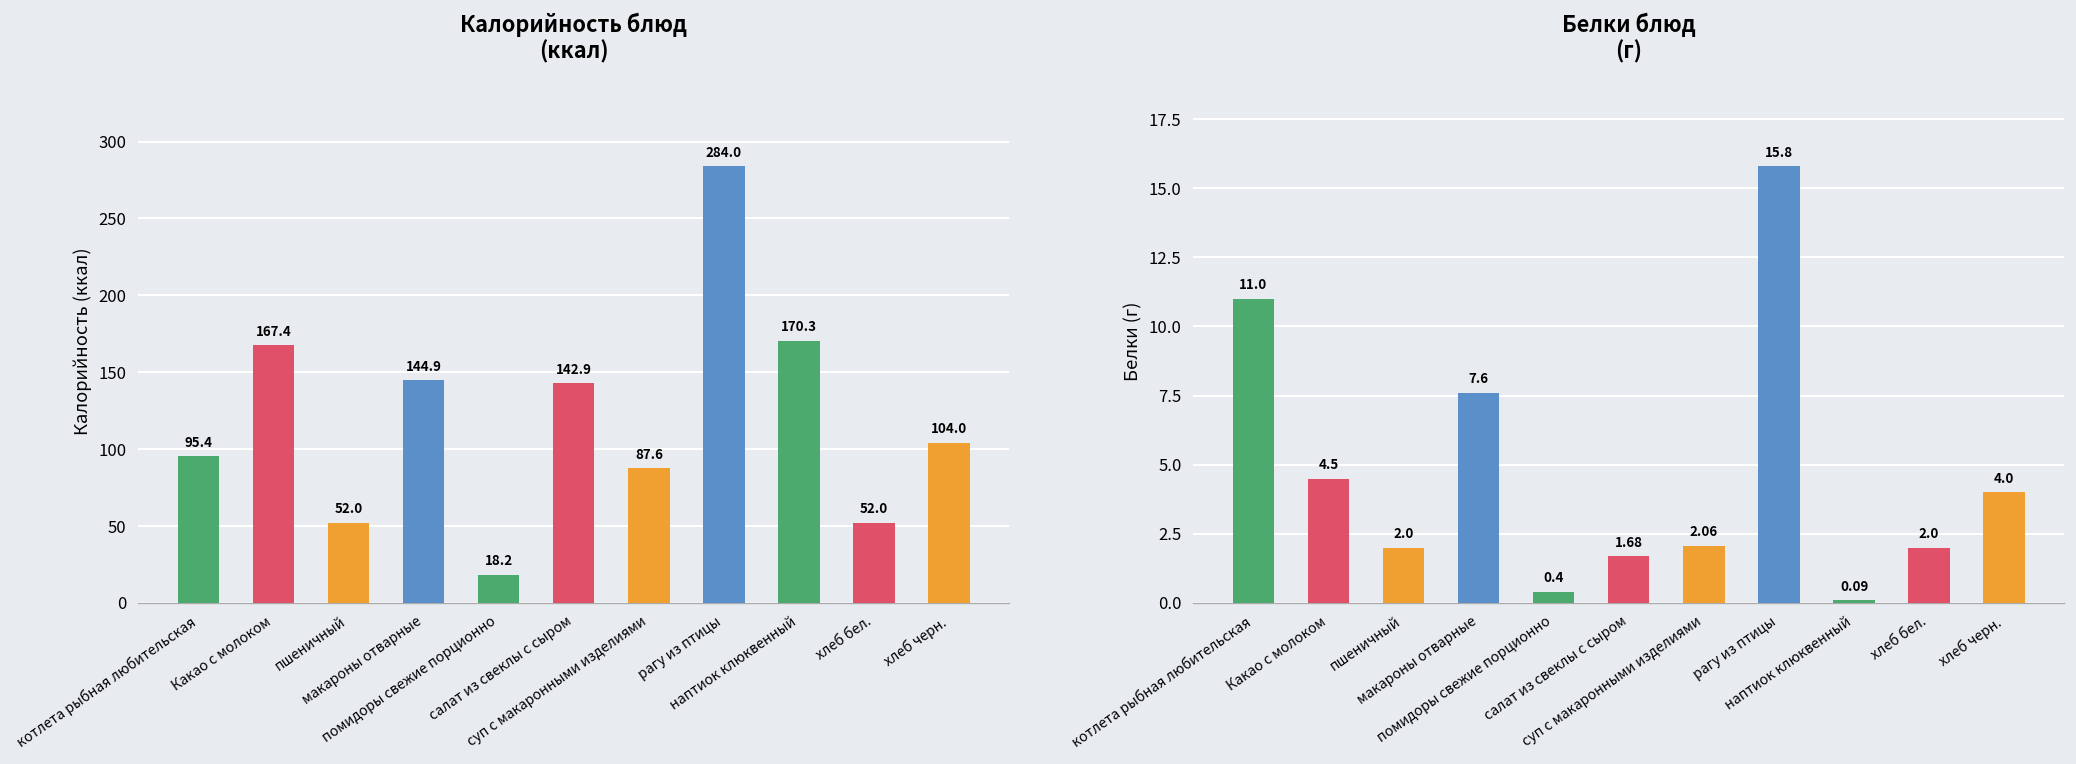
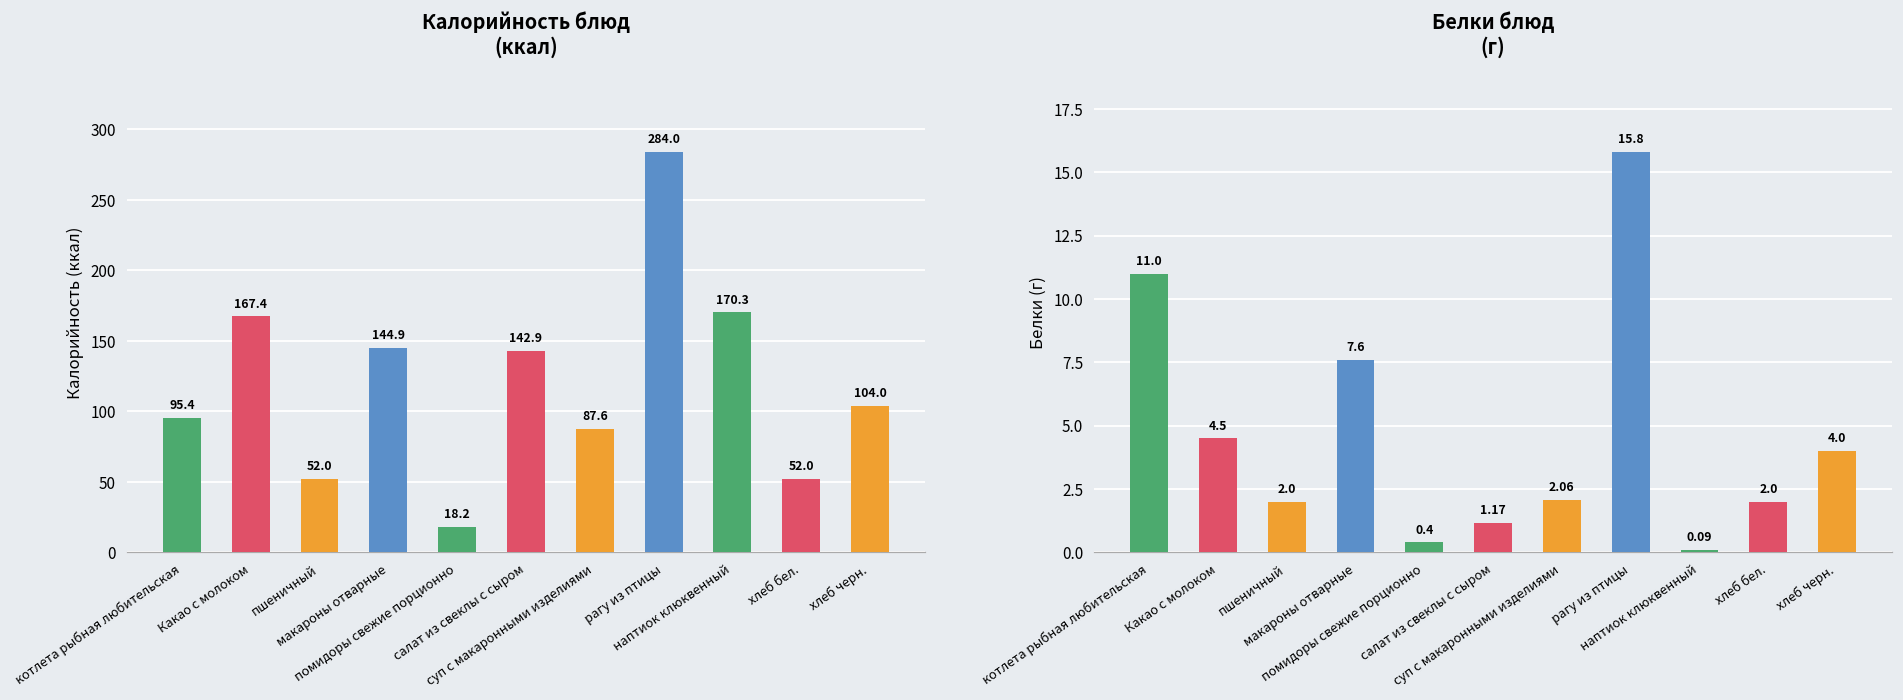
  {
    "Калорийность блюд (ккал)": {
      "котлета рыбная любительская": 95.4,
      "Какао с молоком": 167.4,
      "пшеничный": 52.0,
      "макароны отварные": 144.9,
      "помидоры свежие порционно": 18.2,
      "салат из свеклы с сыром": 142.9,
      "суп с макаронными изделиями": 87.6,
      "рагу из птицы": 284.0,
      "наптиок клюквенный": 170.3,
      "хлеб бел.": 52.0,
      "хлеб черн.": 104.0
    },
    "Белки блюд (г)": {
      "котлета рыбная любительская": 11.0,
      "Какао с молоком": 4.5,
      "пшеничный": 2.0,
      "макароны отварные": 7.6,
      "помидоры свежие порционно": 0.4,
-     "салат из свеклы с сыром": 1.68,
+     "салат из свеклы с сыром": 1.17,
      "суп с макаронными изделиями": 2.06,
      "рагу из птицы": 15.8,
      "наптиок клюквенный": 0.09,
      "хлеб бел.": 2.0,
      "хлеб черн.": 4.0
    }
  }
